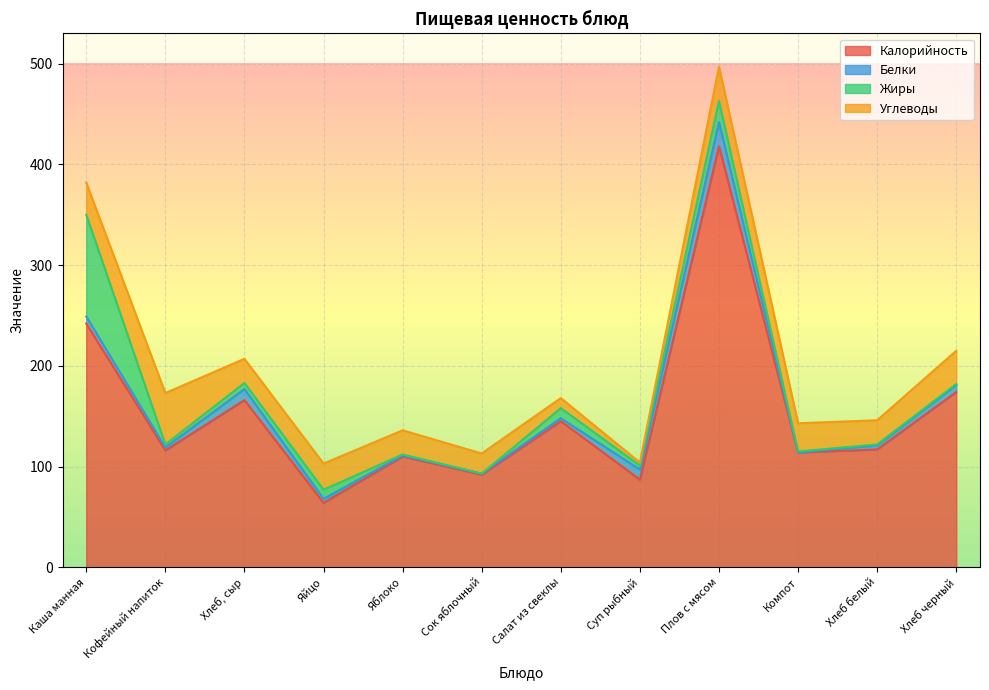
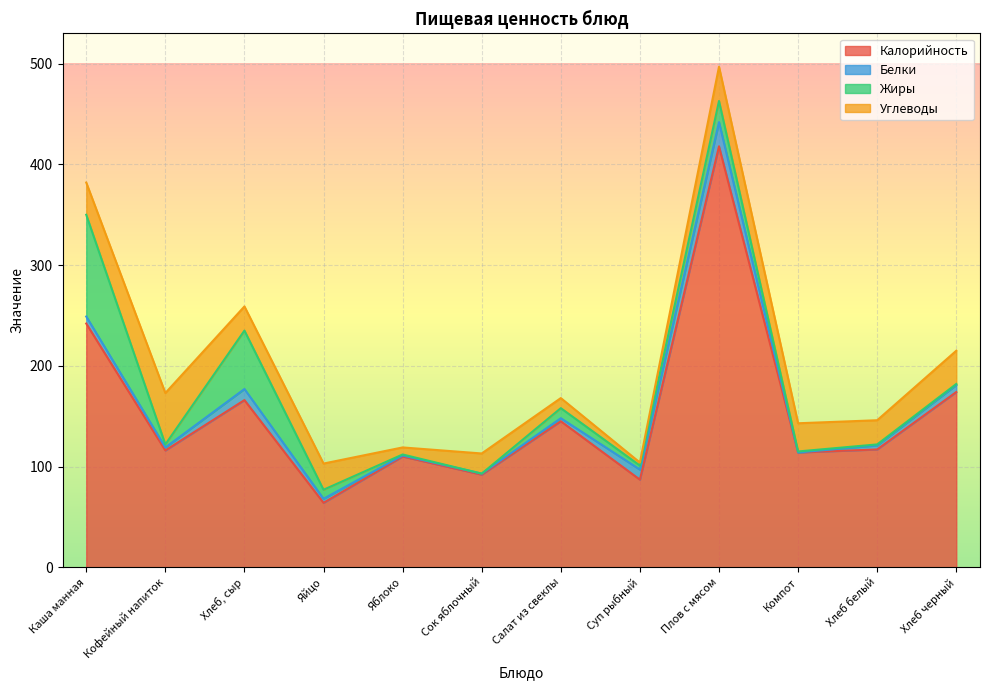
  {
    "Калорийность": {
      "Каша манная": 242,
      "Кофейный напиток": 116,
      "Хлеб, сыр": 166,
      "Яйцо": 64,
      "Салат из свеклы": 145,
      "Суп рыбный": 87,
      "Плов с мясом": 418,
      "Хлеб белый": 117,
      "Хлеб черный": 174
    },
    "Белки": {
      "Каша манная": 7,
      "Кофейный напиток": 3,
      "Хлеб, сыр": 11,
      "Яйцо": 4,
      "Салат из свеклы": 3,
      "Суп рыбный": 10,
      "Плов с мясом": 24
    },
    "Жиры": {
      "Каша манная": 101,
      "Кофейный напиток": 3,
-     "Хлеб, сыр": 6,
+     "Хлеб, сыр": 58,
      "Яйцо": 9,
      "Салат из свеклы": 10,
      "Суп рыбный": 4,
      "Плов с мясом": 21
    },
    "Углеводы": {
      "Каша манная": 32,
      "Кофейный напиток": 51,
      "Хлеб, сыр": 24,
      "Яйцо": 26,
-     "Яблоко": 24,
+     "Яблоко": 7,
      "Сок яблочный": 20,
      "Салат из свеклы": 10,
      "Суп рыбный": 3,
      "Плов с мясом": 34,
      "Компот": 28,
      "Хлеб белый": 24,
      "Хлеб черный": 33
    }
  }
